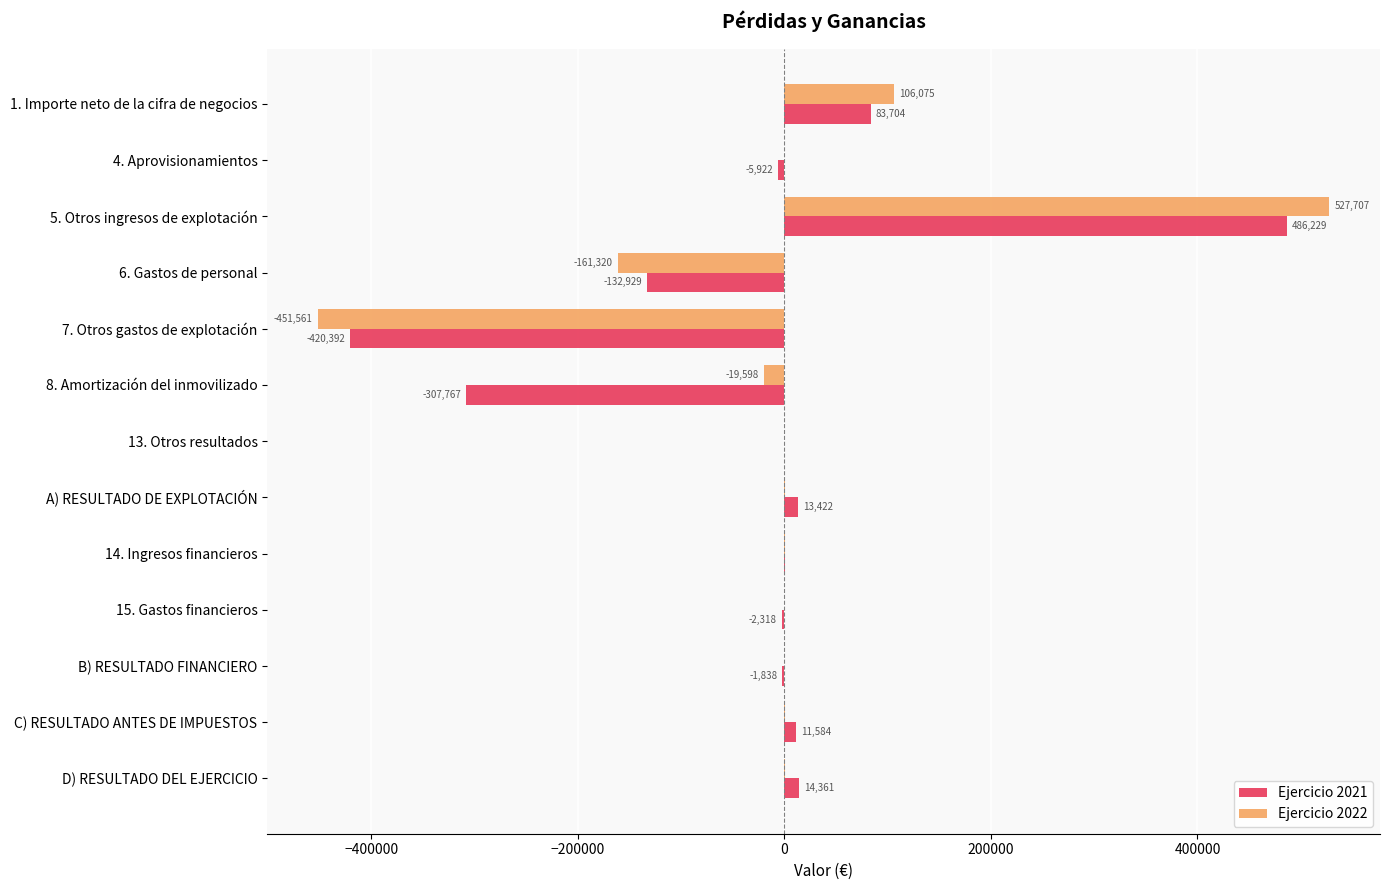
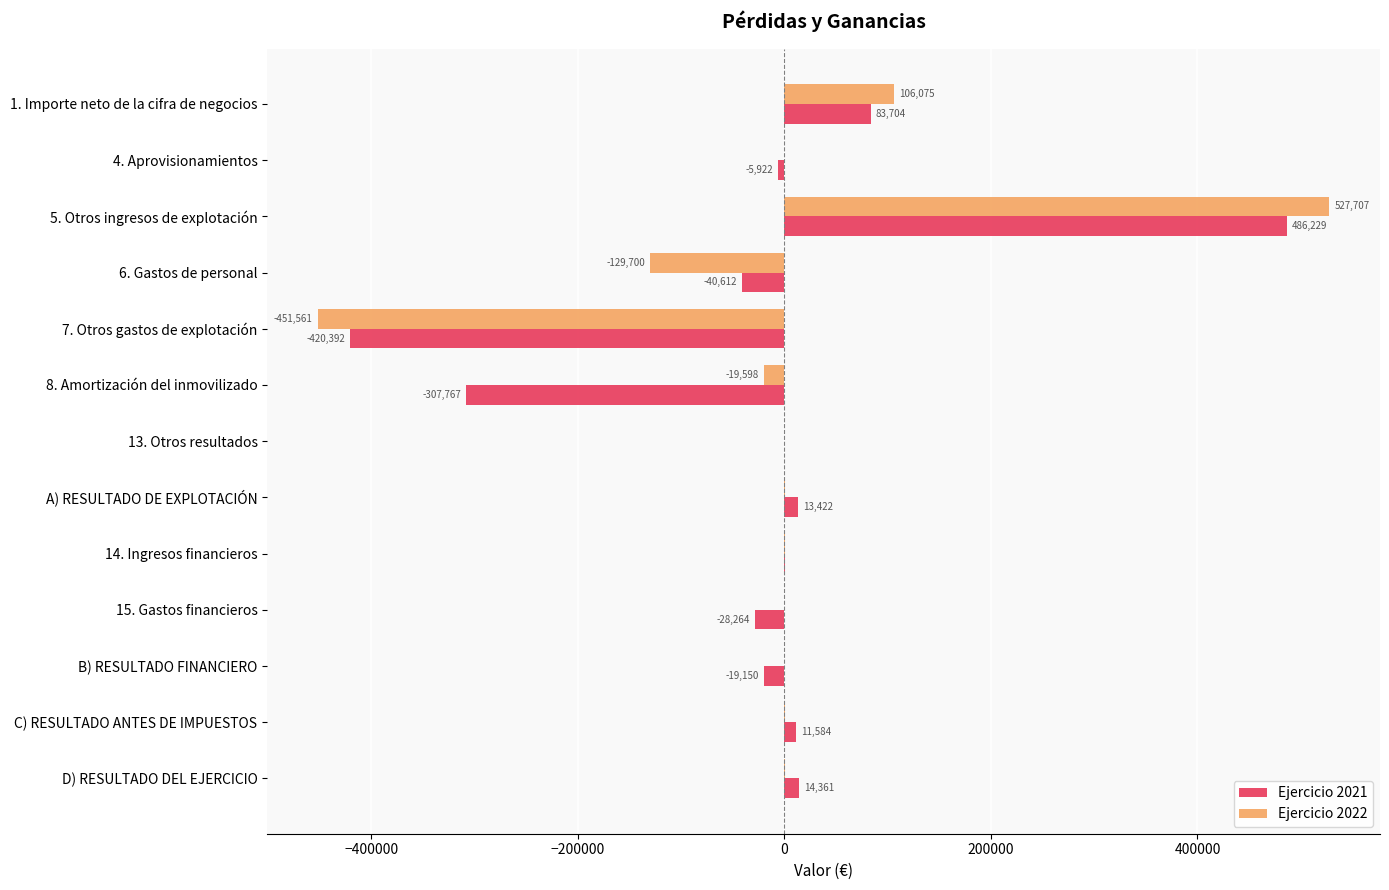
  {
    "Ejercicio 2021": {
      "1. Importe neto de la cifra de negocios": "83,704",
      "4. Aprovisionamientos": "-5,922",
      "5. Otros ingresos de explotación": "486,229",
-     "6. Gastos de personal": "-132,929",
+     "6. Gastos de personal": "-40,612",
      "7. Otros gastos de explotación": "-420,392",
      "8. Amortización del inmovilizado": "-307,767",
      "A) RESULTADO DE EXPLOTACIÓN": "13,422",
-     "15. Gastos financieros": "-2,318",
-     "B) RESULTADO FINANCIERO": "-1,838",
+     "15. Gastos financieros": "-28,264",
+     "B) RESULTADO FINANCIERO": "-19,150",
      "C) RESULTADO ANTES DE IMPUESTOS": "11,584",
      "D) RESULTADO DEL EJERCICIO": "14,361"
    },
    "Ejercicio 2022": {
      "1. Importe neto de la cifra de negocios": "106,075",
      "5. Otros ingresos de explotación": "527,707",
-     "6. Gastos de personal": "-161,320",
+     "6. Gastos de personal": "-129,700",
      "7. Otros gastos de explotación": "-451,561",
      "8. Amortización del inmovilizado": "-19,598"
    }
  }
